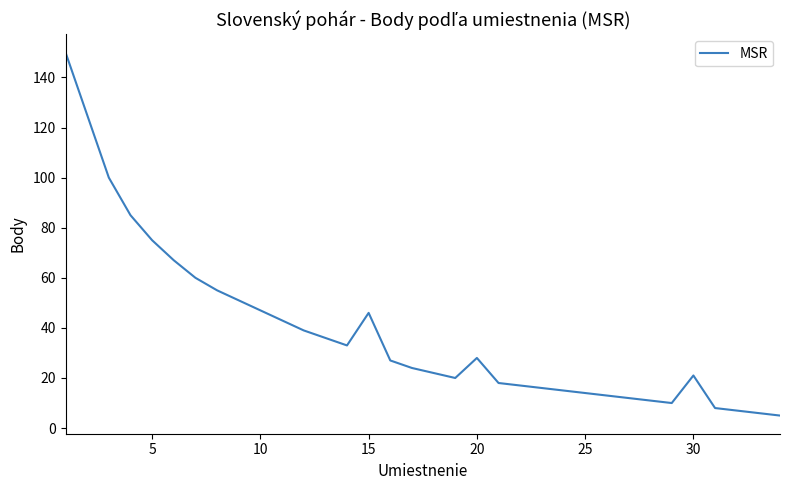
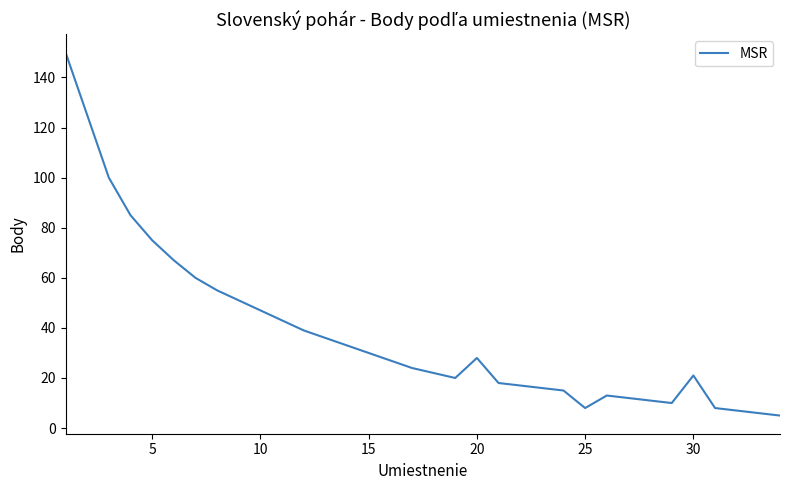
  {
    "5": 75,
    "10": 47,
-   "15": 46,
+   "15": 30,
    "20": 28,
-   "25": 14,
+   "25": 8,
    "30": 21
  }
